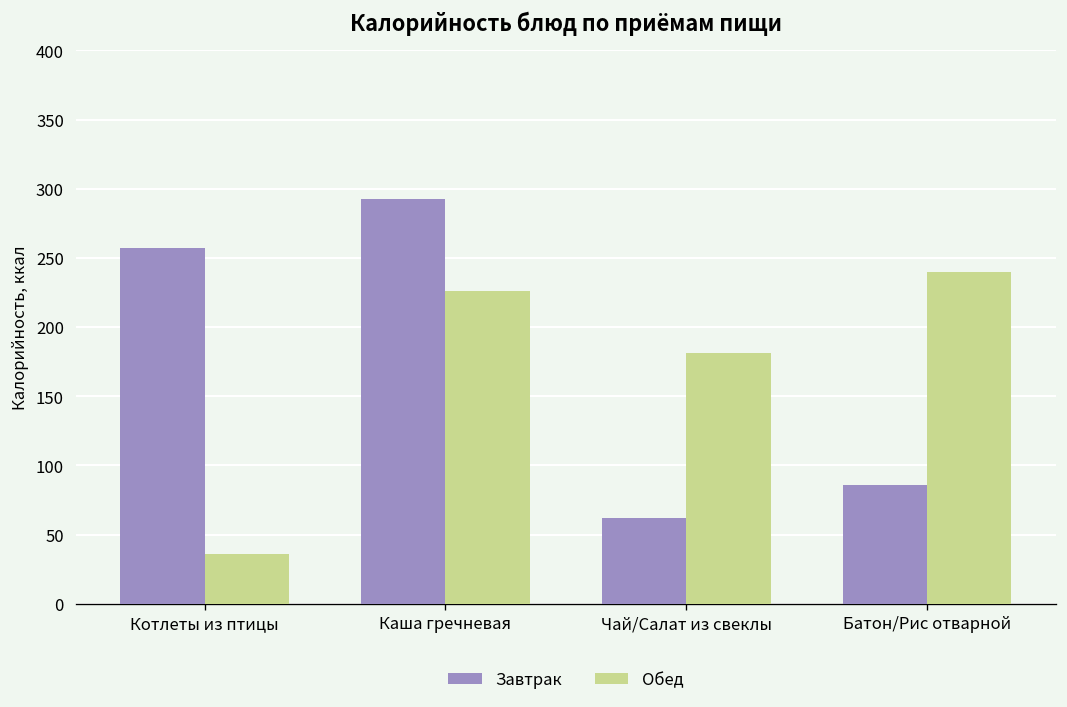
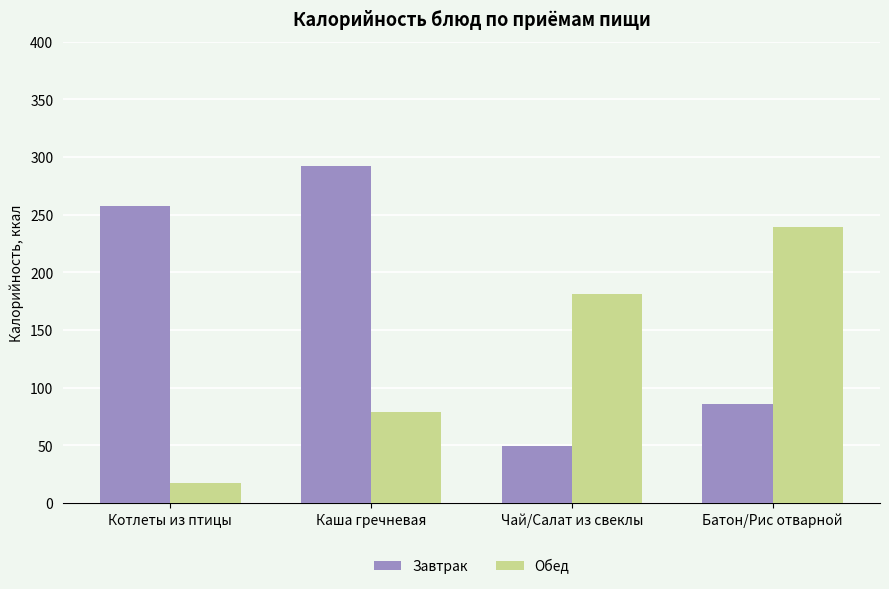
  {
    "Завтрак": {
      "Котлеты из птицы": 257,
      "Каша гречневая": 293,
-     "Чай/Салат из свеклы": 62,
+     "Чай/Салат из свеклы": 49,
      "Батон/Рис отварной": 86
    },
    "Обед": {
-     "Котлеты из птицы": 36,
-     "Каша гречневая": 226,
+     "Котлеты из птицы": 17,
+     "Каша гречневая": 79,
      "Чай/Салат из свеклы": 181,
      "Батон/Рис отварной": 240
    }
  }
